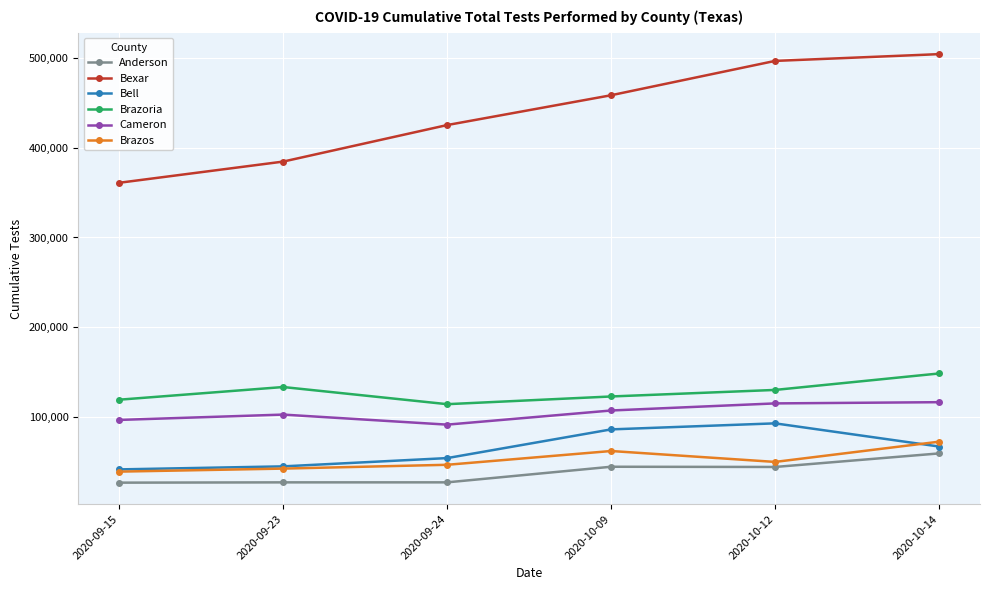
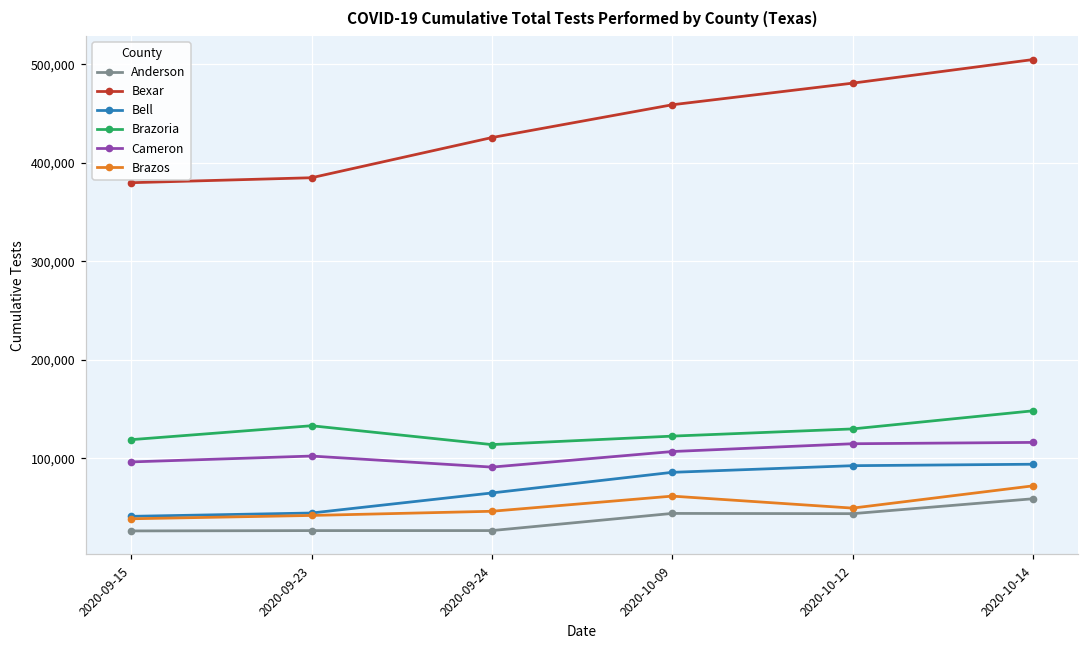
  {
    "Anderson": {
      "2020-09-15": "30,000",
      "2020-09-23": "30,000",
      "2020-09-24": "30,000",
      "2020-10-09": "40,000",
      "2020-10-12": "40,000",
      "2020-10-14": "60,000"
    },
    "Bexar": {
-     "2020-09-15": "360,000",
+     "2020-09-15": "380,000",
      "2020-09-23": "380,000",
      "2020-09-24": "430,000",
      "2020-10-09": "460,000",
-     "2020-10-12": "500,000",
+     "2020-10-12": "480,000",
      "2020-10-14": "500,000"
    },
    "Bell": {
-     "2020-09-24": "50,000",
+     "2020-09-24": "60,000",
      "2020-10-09": "90,000",
      "2020-10-12": "90,000",
-     "2020-10-14": "70,000"
+     "2020-10-14": "90,000"
    },
    "Brazoria": {
      "2020-09-15": "120,000",
      "2020-09-23": "130,000",
      "2020-09-24": "110,000",
      "2020-10-09": "120,000",
      "2020-10-12": "130,000",
      "2020-10-14": "150,000"
    },
    "Cameron": {
      "2020-09-15": "100,000",
      "2020-09-23": "100,000",
      "2020-09-24": "90,000",
      "2020-10-09": "110,000",
      "2020-10-12": "110,000",
      "2020-10-14": "120,000"
    },
    "Brazos": {
      "2020-09-24": "50,000",
      "2020-10-09": "60,000",
      "2020-10-12": "50,000",
      "2020-10-14": "70,000"
    }
  }
